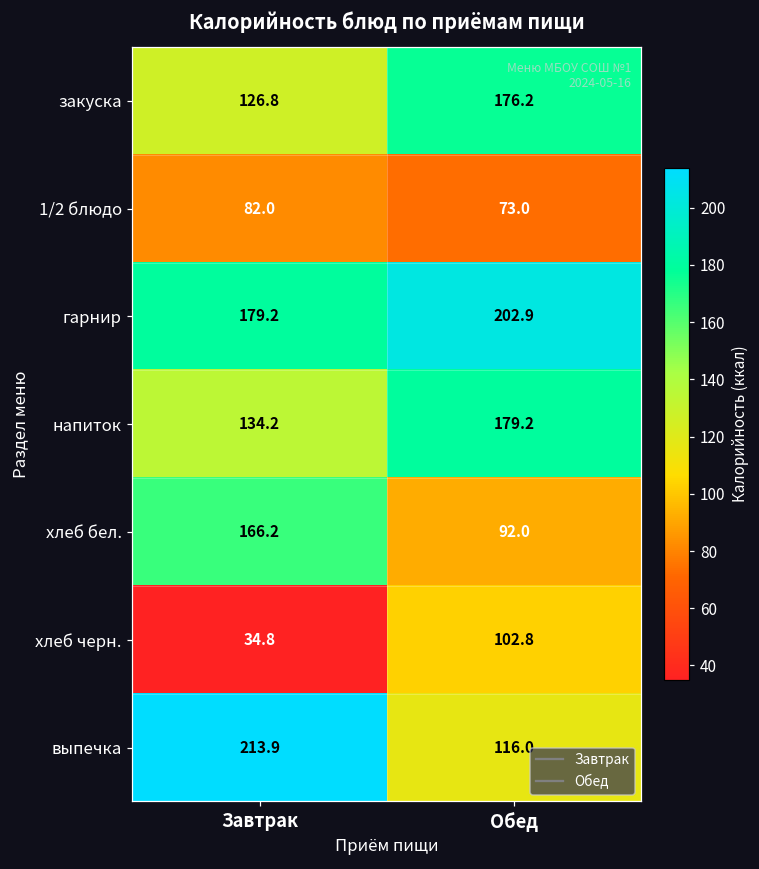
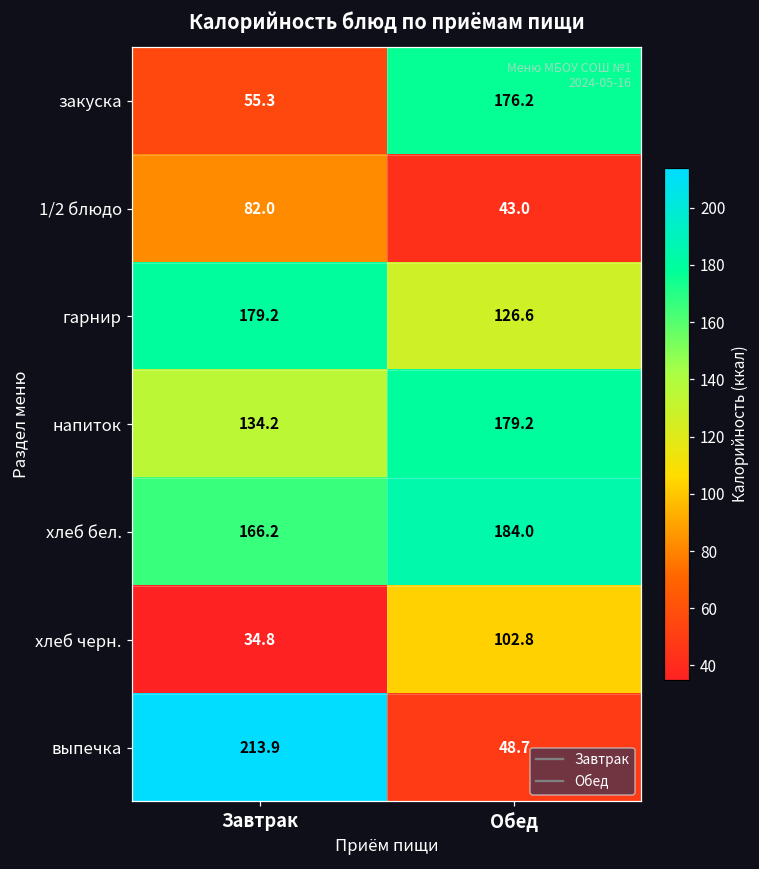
  {
    "закуска": {
-     "Завтрак": 126.8
+     "Завтрак": 55.3
    },
    "1/2 блюдо": {
      "Завтрак": 82.0,
-     "Обед": 73.0
+     "Обед": 43.0
    },
    "гарнир": {
      "Завтрак": 179.2,
-     "Обед": 202.9
+     "Обед": 126.6
    },
    "напиток": {
      "Завтрак": 134.2,
      "Обед": 179.2
    },
    "хлеб бел.": {
      "Завтрак": 166.2,
-     "Обед": 92.0
+     "Обед": 184.0
    },
    "хлеб черн.": {
      "Завтрак": 34.8,
      "Обед": 102.8
    },
    "выпечка": {
      "Завтрак": 213.9,
-     "Обед": 116.0
+     "Обед": 48.7
    }
  }
